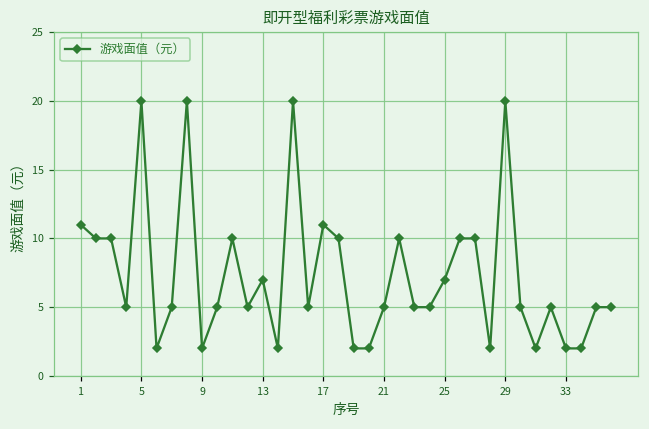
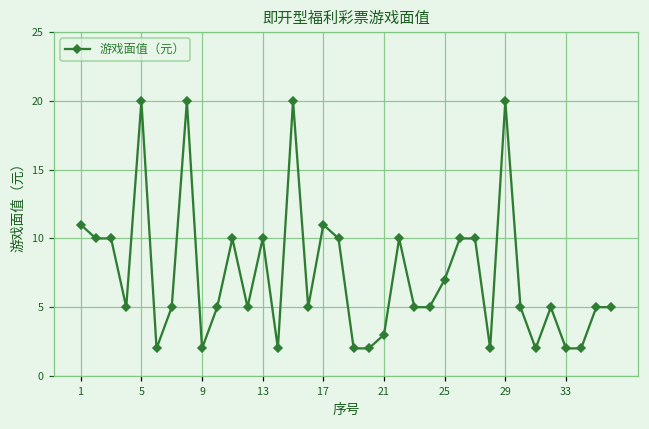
  {
    "1": 11,
    "5": 20,
    "9": 2,
-   "13": 7,
+   "13": 10,
    "17": 11,
-   "21": 5,
+   "21": 3,
    "25": 7,
    "29": 20,
    "33": 2
  }
